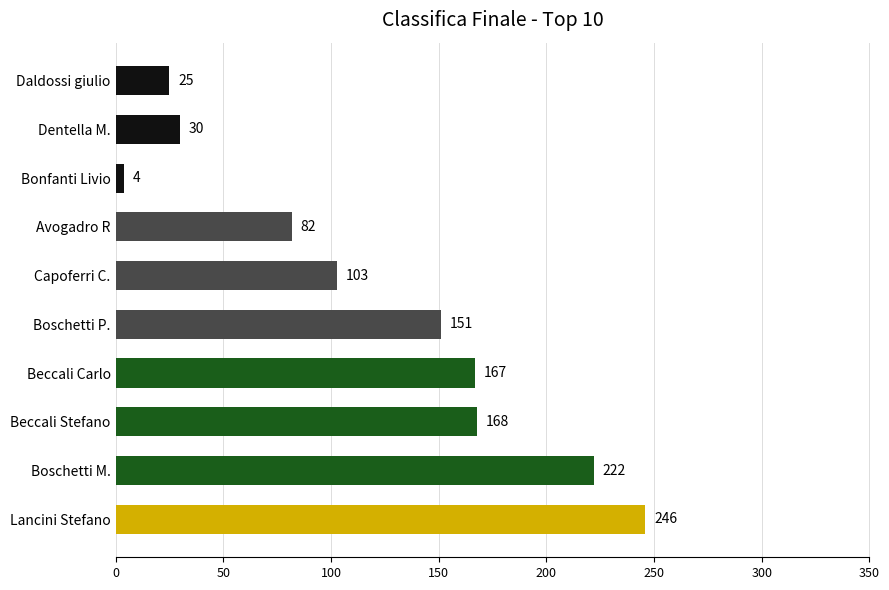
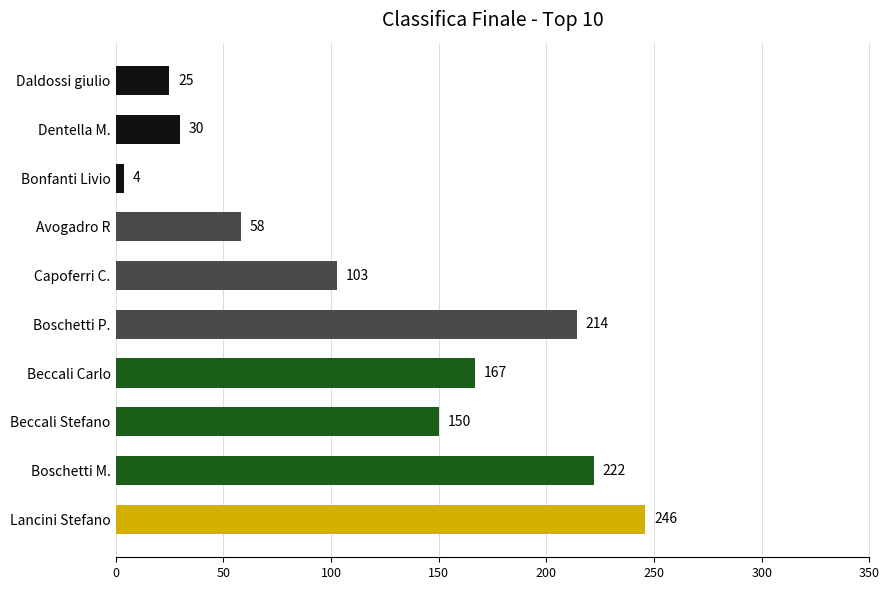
  {
    "Daldossi giulio": 25,
    "Dentella M.": 30,
    "Bonfanti Livio": 4,
-   "Avogadro R": 82,
+   "Avogadro R": 58,
    "Capoferri C.": 103,
-   "Boschetti P.": 151,
+   "Boschetti P.": 214,
    "Beccali Carlo": 167,
-   "Beccali Stefano": 168,
+   "Beccali Stefano": 150,
    "Boschetti M.": 222,
    "Lancini Stefano": 246
  }
